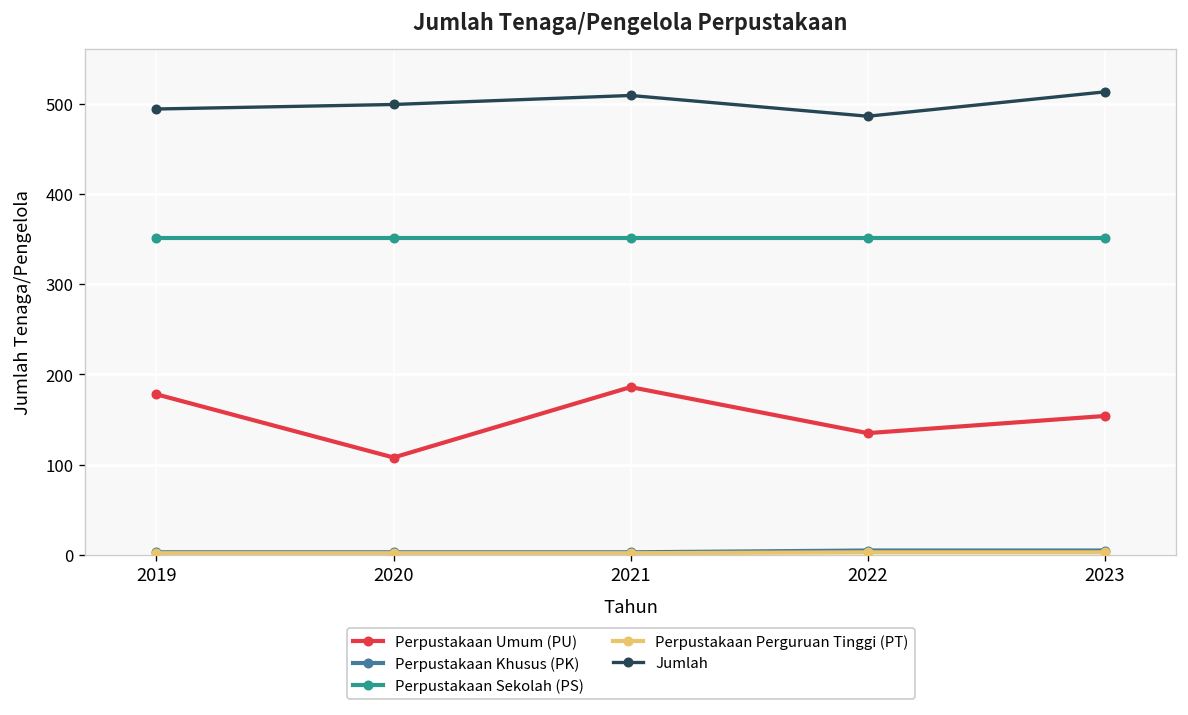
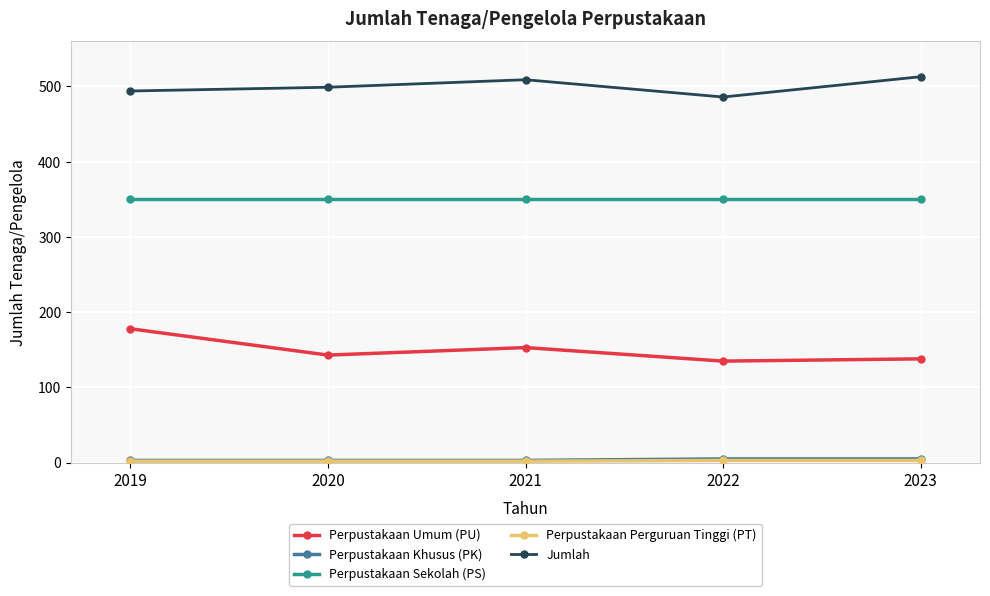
  {
    "Perpustakaan Umum (PU)": {
      "2019": 180,
-     "2020": 110,
-     "2021": 190,
+     "2020": 140,
+     "2021": 150,
      "2022": 140,
-     "2023": 150
+     "2023": 140
    },
    "Jumlah": {
      "2019": 490,
      "2020": 500,
      "2021": 510,
      "2022": 490,
      "2023": 510
    }
  }
